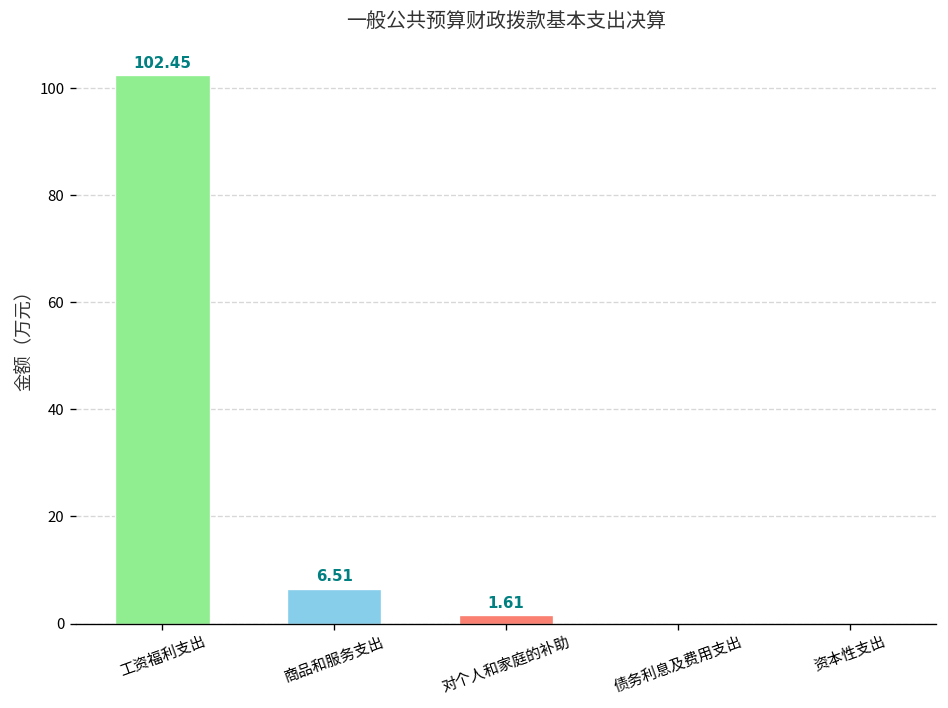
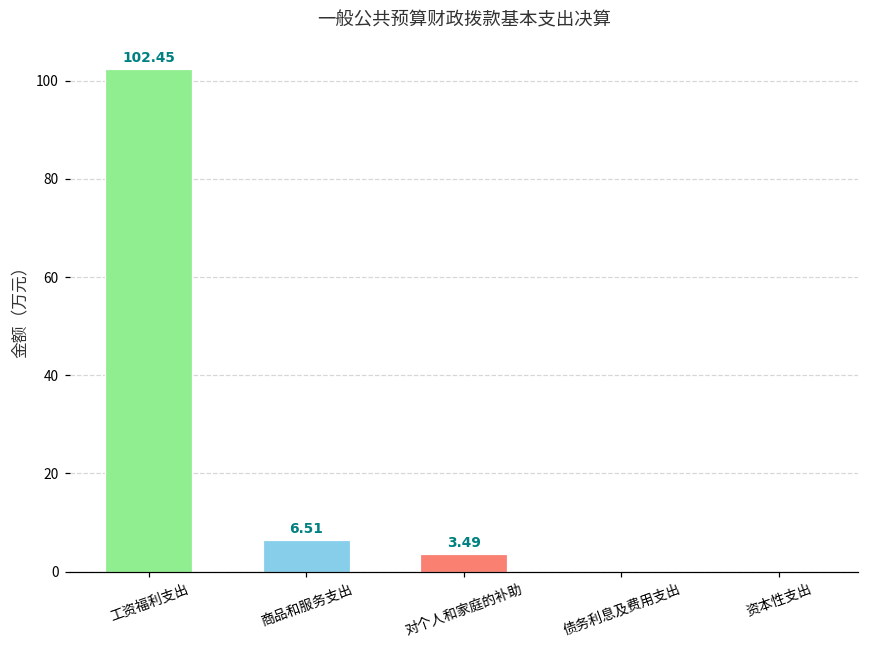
  {
    "工资福利支出": 102.45,
    "商品和服务支出": 6.51,
-   "对个人和家庭的补助": 1.61
+   "对个人和家庭的补助": 3.49
  }
